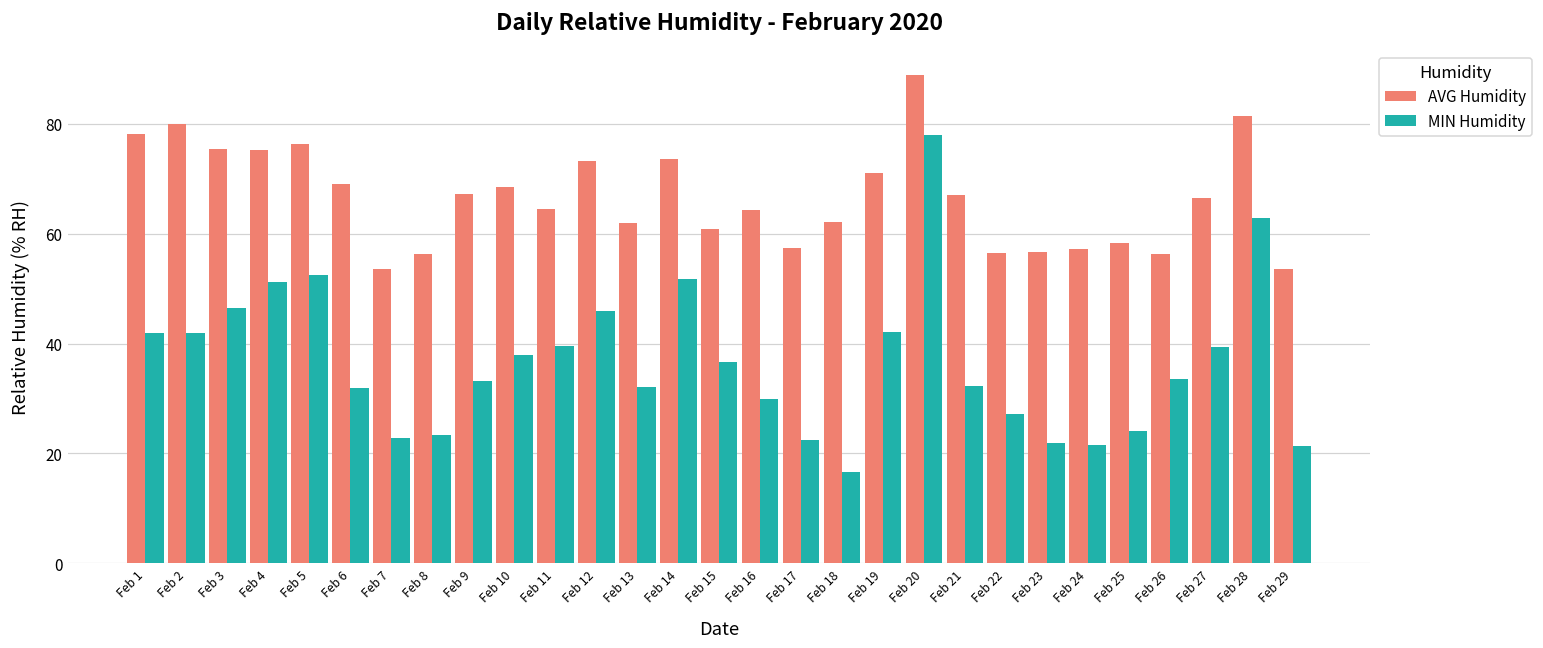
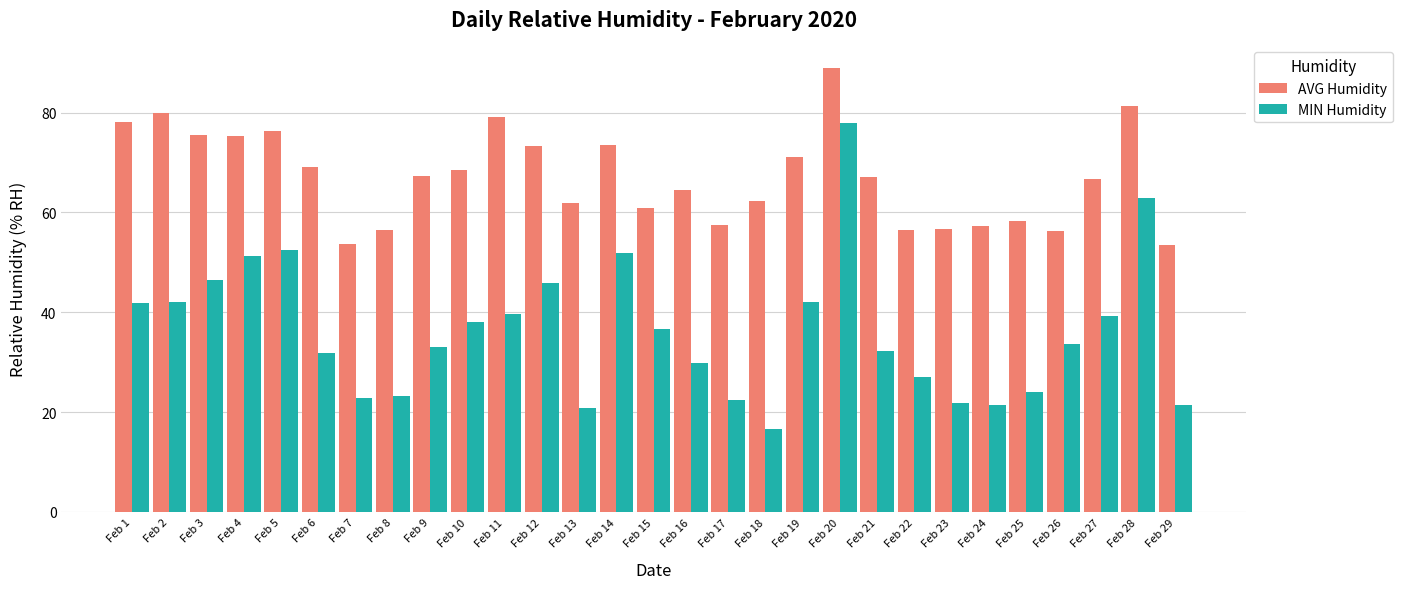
  {
    "AVG Humidity": {
      "Feb 1": 78,
      "Feb 2": 80,
      "Feb 3": 76,
      "Feb 4": 75,
      "Feb 5": 76,
      "Feb 6": 69,
      "Feb 7": 54,
      "Feb 8": 56,
      "Feb 9": 67,
      "Feb 10": 69,
-     "Feb 11": 65,
+     "Feb 11": 79,
      "Feb 12": 73,
      "Feb 13": 62,
      "Feb 14": 74,
      "Feb 15": 61,
      "Feb 16": 64,
      "Feb 17": 57,
      "Feb 18": 62,
      "Feb 19": 71,
      "Feb 20": 89,
      "Feb 21": 67,
      "Feb 22": 57,
      "Feb 23": 57,
      "Feb 24": 57,
      "Feb 25": 58,
      "Feb 26": 56,
      "Feb 27": 67,
      "Feb 28": 81,
      "Feb 29": 54
    },
    "MIN Humidity": {
      "Feb 1": 42,
      "Feb 2": 42,
      "Feb 3": 47,
      "Feb 4": 51,
      "Feb 5": 53,
      "Feb 6": 32,
      "Feb 7": 23,
      "Feb 8": 23,
      "Feb 9": 33,
      "Feb 10": 38,
      "Feb 11": 40,
      "Feb 12": 46,
-     "Feb 13": 32,
+     "Feb 13": 21,
      "Feb 14": 52,
      "Feb 15": 37,
      "Feb 16": 30,
      "Feb 17": 22,
      "Feb 18": 17,
      "Feb 19": 42,
      "Feb 20": 78,
      "Feb 21": 32,
      "Feb 22": 27,
      "Feb 23": 22,
      "Feb 24": 22,
      "Feb 25": 24,
      "Feb 26": 34,
      "Feb 27": 39,
      "Feb 28": 63,
      "Feb 29": 21
    }
  }
